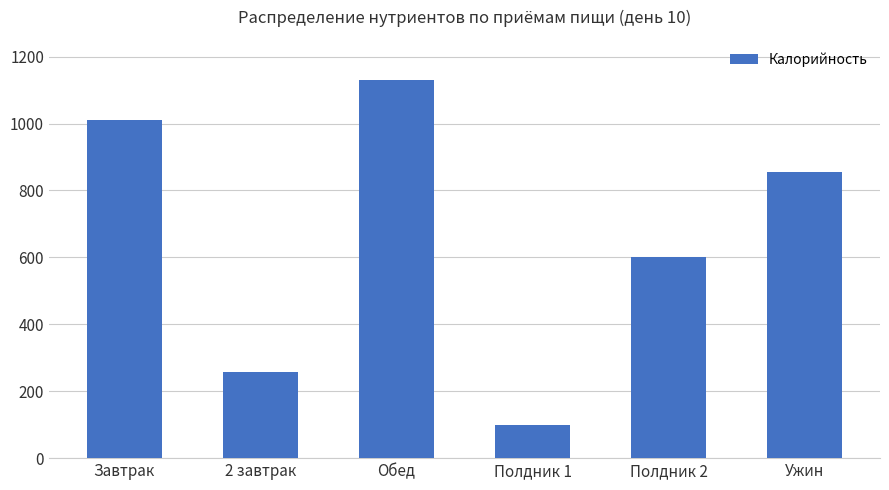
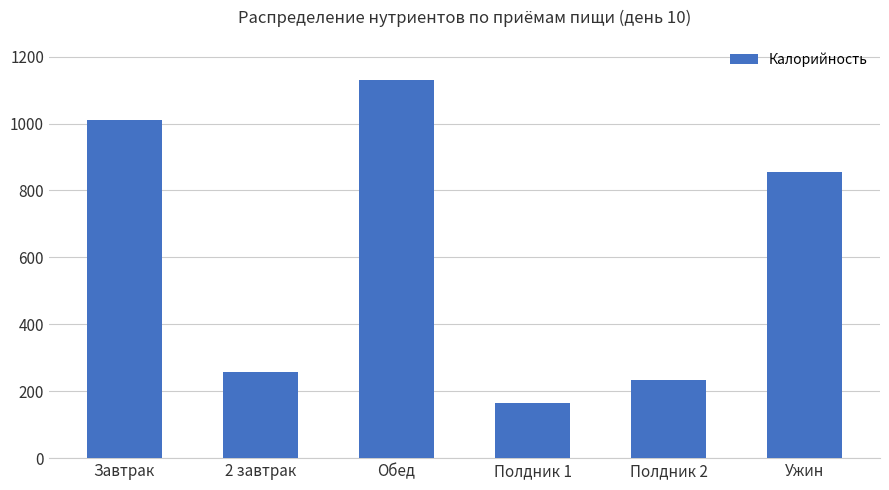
  {
    "Завтрак": 1010,
    "2 завтрак": 260,
    "Обед": 1130,
-   "Полдник 1": 100,
-   "Полдник 2": 600,
+   "Полдник 1": 160,
+   "Полдник 2": 230,
    "Ужин": 860
  }
